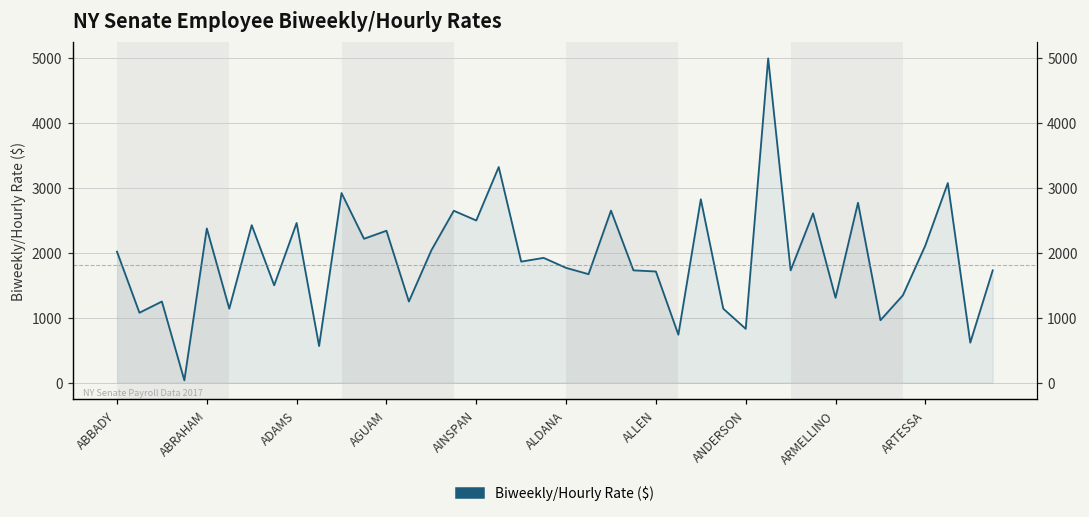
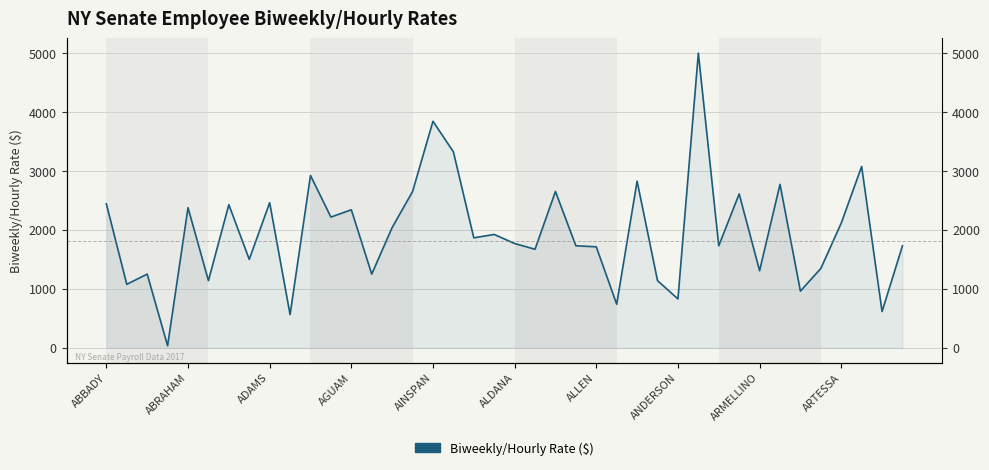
  {
-   "ABBADY": 2000,
+   "ABBADY": 2400,
    "ABRAHAM": 2400,
    "ADAMS": 2500,
    "AGUAM": 2300,
-   "AINSPAN": 2500,
+   "AINSPAN": 3800,
    "ALDANA": 1800,
    "ALLEN": 1700,
    "ANDERSON": 800,
    "ARMELLINO": 1300,
    "ARTESSA": 2100
  }
